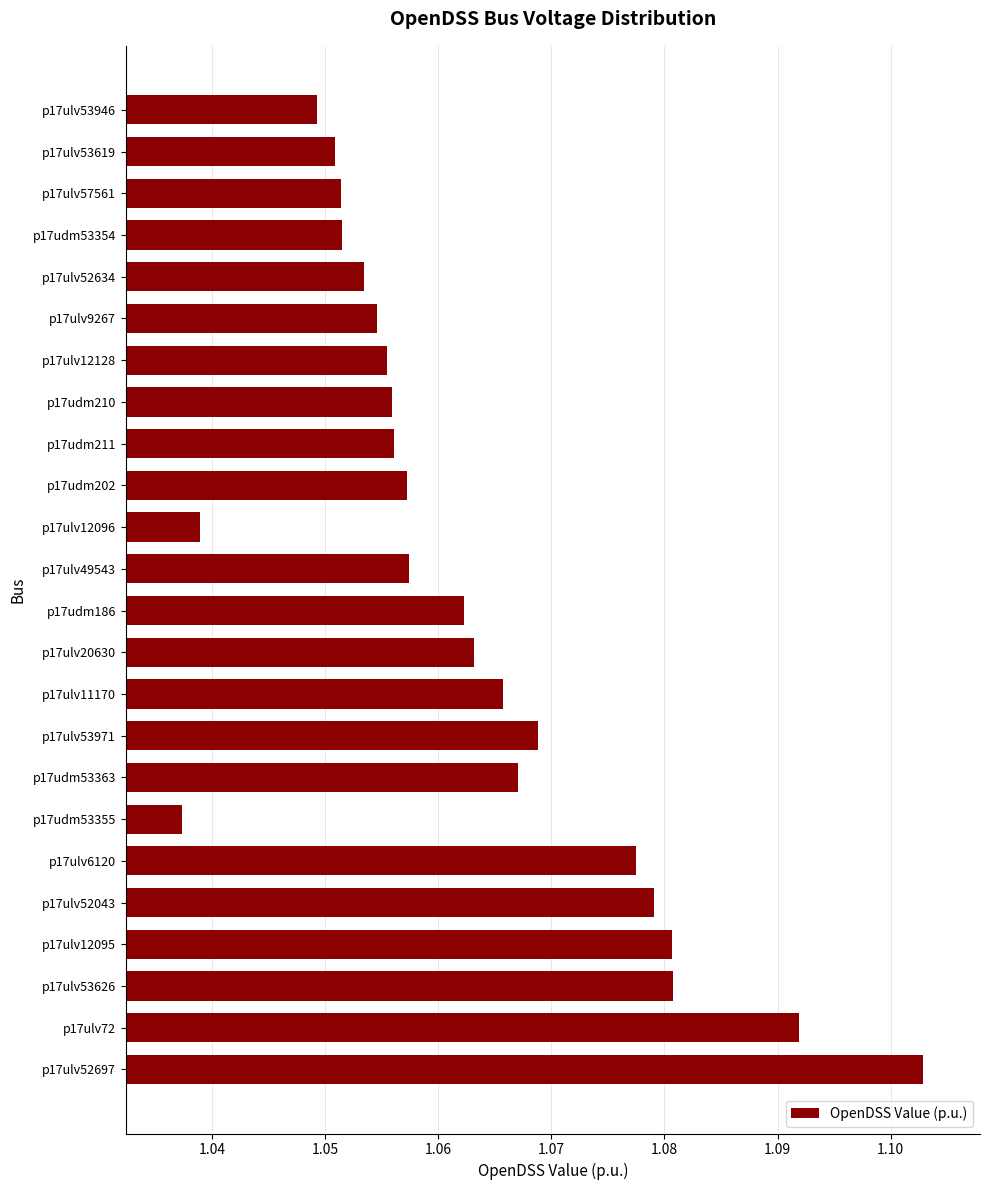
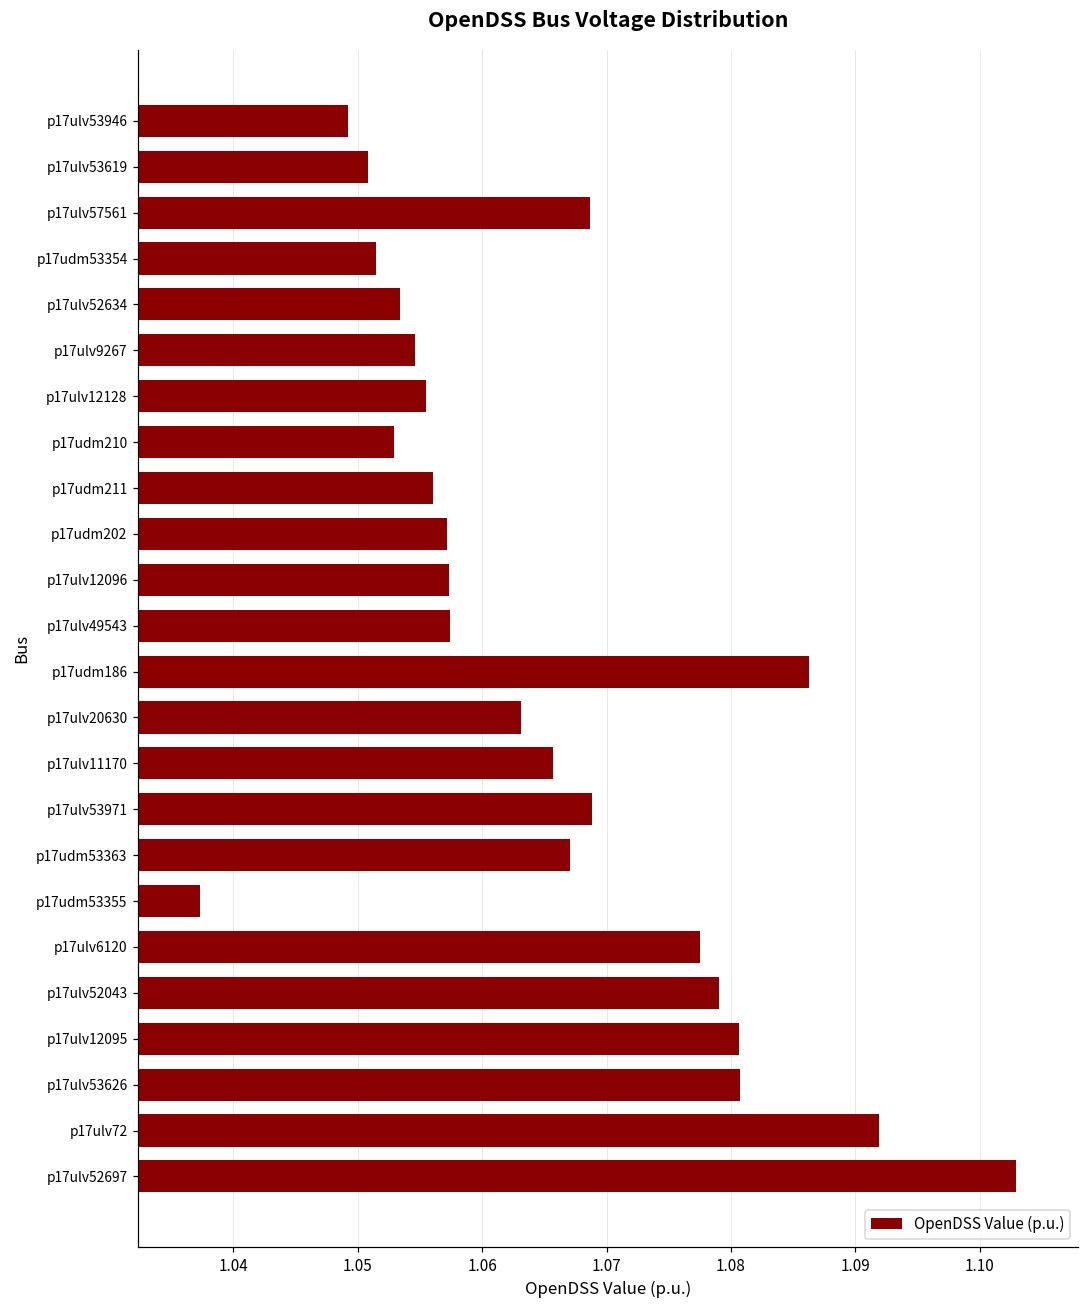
  {
    "p17ulv53946": 1.0492,
    "p17ulv53619": 1.0509,
-   "p17ulv57561": 1.0513,
+   "p17ulv57561": 1.0687,
    "p17udm53354": 1.0515,
    "p17ulv52634": 1.0534,
    "p17ulv9267": 1.0546,
    "p17ulv12128": 1.0555,
-   "p17udm210": 1.0559,
+   "p17udm210": 1.0529,
    "p17udm211": 1.0560,
    "p17udm202": 1.0572,
-   "p17ulv12096": 1.0389,
+   "p17ulv12096": 1.0573,
    "p17ulv49543": 1.0574,
-   "p17udm186": 1.0623,
+   "p17udm186": 1.0863,
    "p17ulv20630": 1.0631,
    "p17ulv11170": 1.0657,
    "p17ulv53971": 1.0688,
    "p17udm53363": 1.0671,
    "p17udm53355": 1.0373,
    "p17ulv6120": 1.0775,
    "p17ulv52043": 1.0791,
    "p17ulv12095": 1.0807,
    "p17ulv53626": 1.0808,
    "p17ulv72": 1.0919,
    "p17ulv52697": 1.1029
  }
